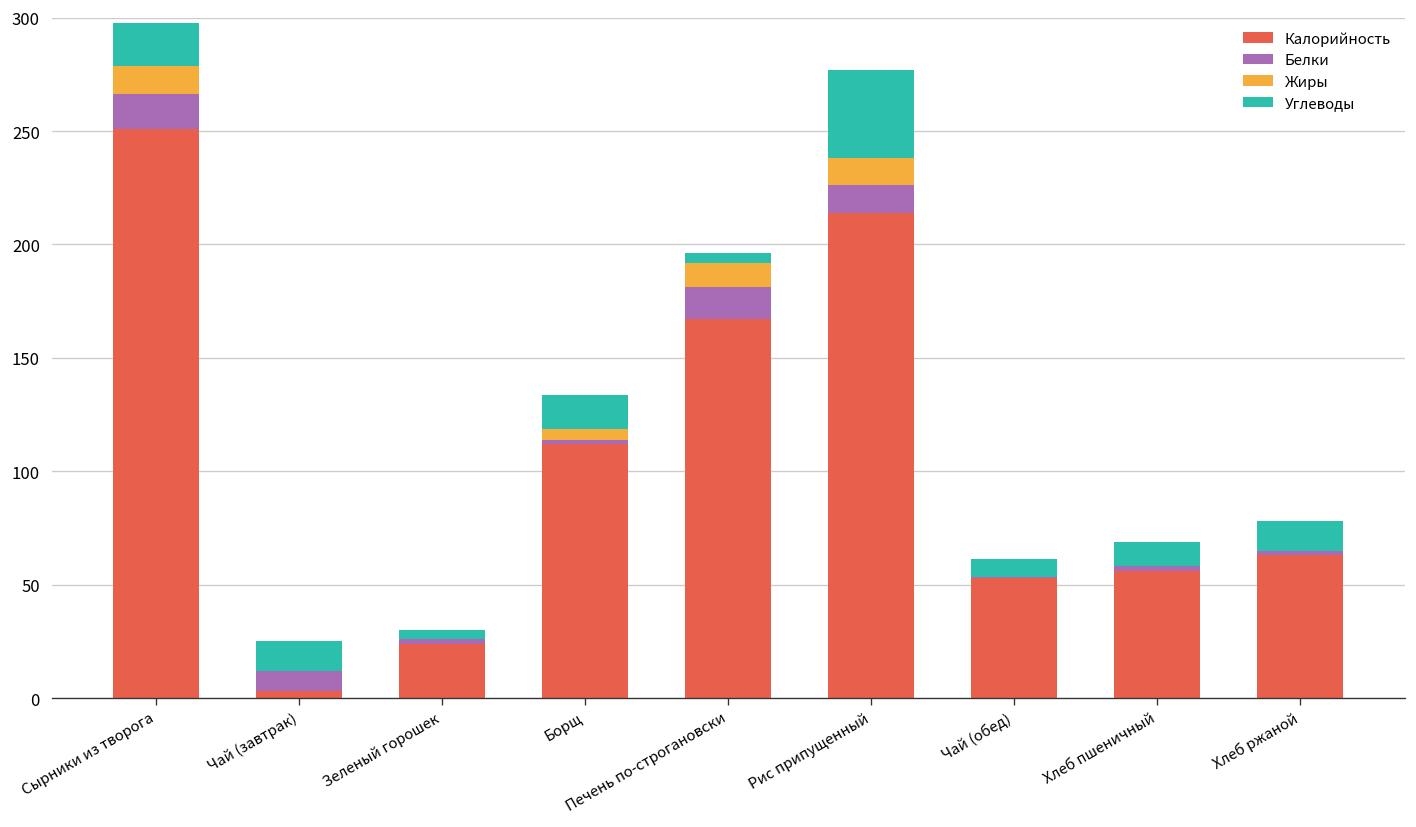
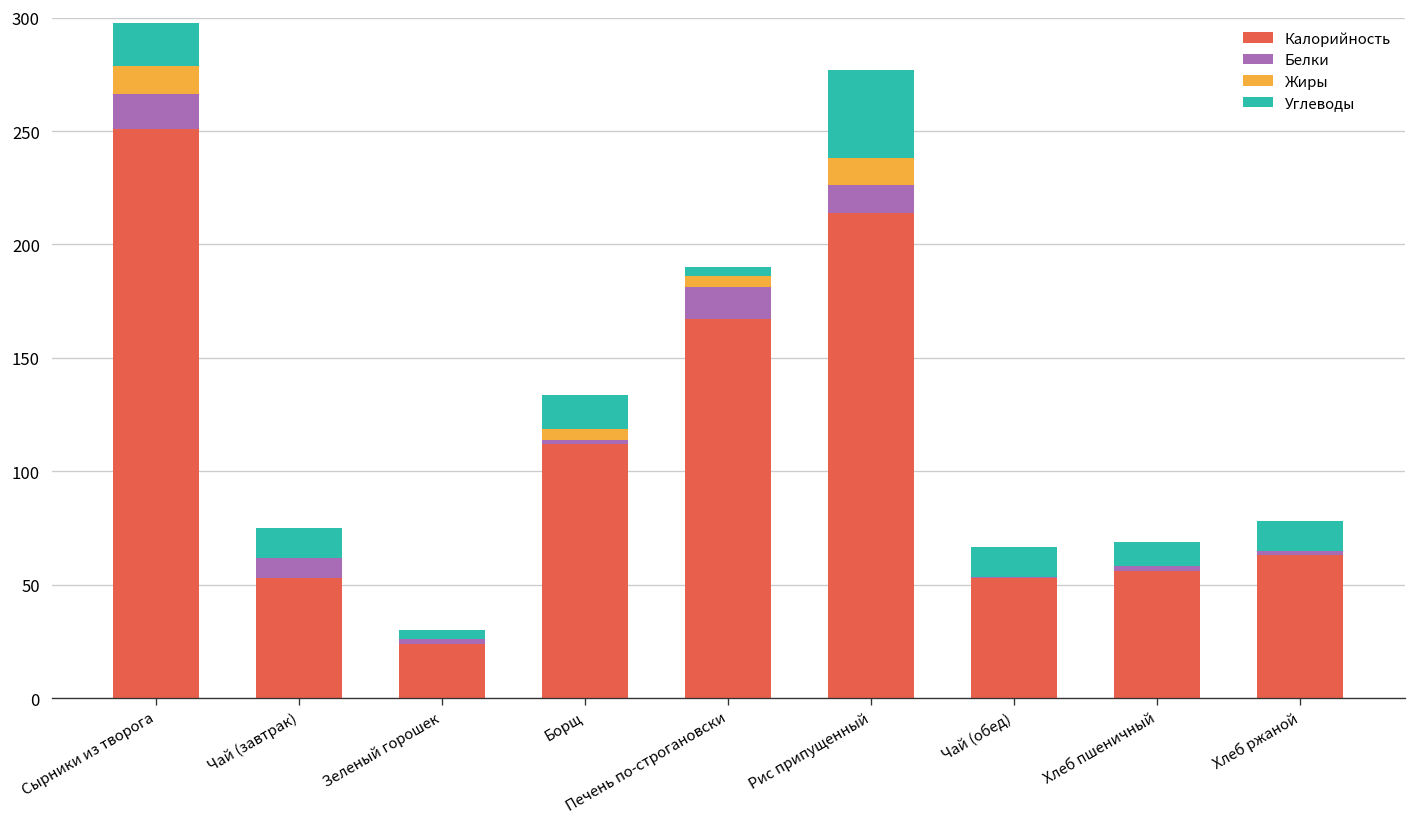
  {
    "Калорийность": {
      "Сырники из творога": 251,
-     "Чай (завтрак)": 3,
+     "Чай (завтрак)": 53,
      "Зеленый горошек": 24,
      "Борщ": 112,
      "Печень по-строгановски": 167,
      "Рис припущенный": 214,
      "Чай (обед)": 53,
      "Хлеб пшеничный": 56,
      "Хлеб ржаной": 63
    },
    "Белки": {
      "Сырники из творога": 15,
      "Чай (завтрак)": 9,
      "Зеленый горошек": 2,
      "Борщ": 2,
      "Печень по-строгановски": 14,
      "Рис припущенный": 12,
      "Хлеб пшеничный": 2,
      "Хлеб ржаной": 2
    },
    "Жиры": {
      "Сырники из творога": 12,
      "Чай (завтрак)": 0,
      "Борщ": 5,
-     "Печень по-строгановски": 11,
+     "Печень по-строгановски": 5,
      "Рис припущенный": 12,
      "Чай (обед)": 0,
      "Хлеб пшеничный": 0,
      "Хлеб ржаной": 0
    },
    "Углеводы": {
      "Сырники из творога": 19,
      "Чай (завтрак)": 13,
      "Зеленый горошек": 4,
      "Борщ": 15,
      "Печень по-строгановски": 4,
      "Рис припущенный": 39,
-     "Чай (обед)": 8,
+     "Чай (обед)": 13,
      "Хлеб пшеничный": 11,
      "Хлеб ржаной": 13
    }
  }
